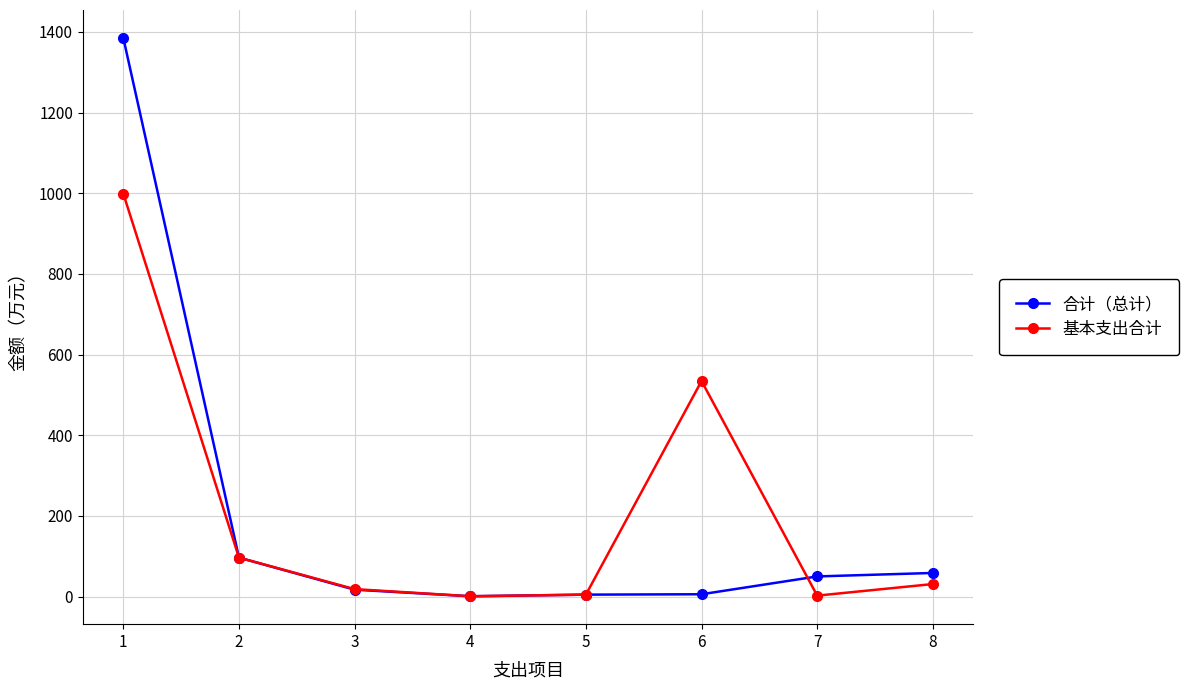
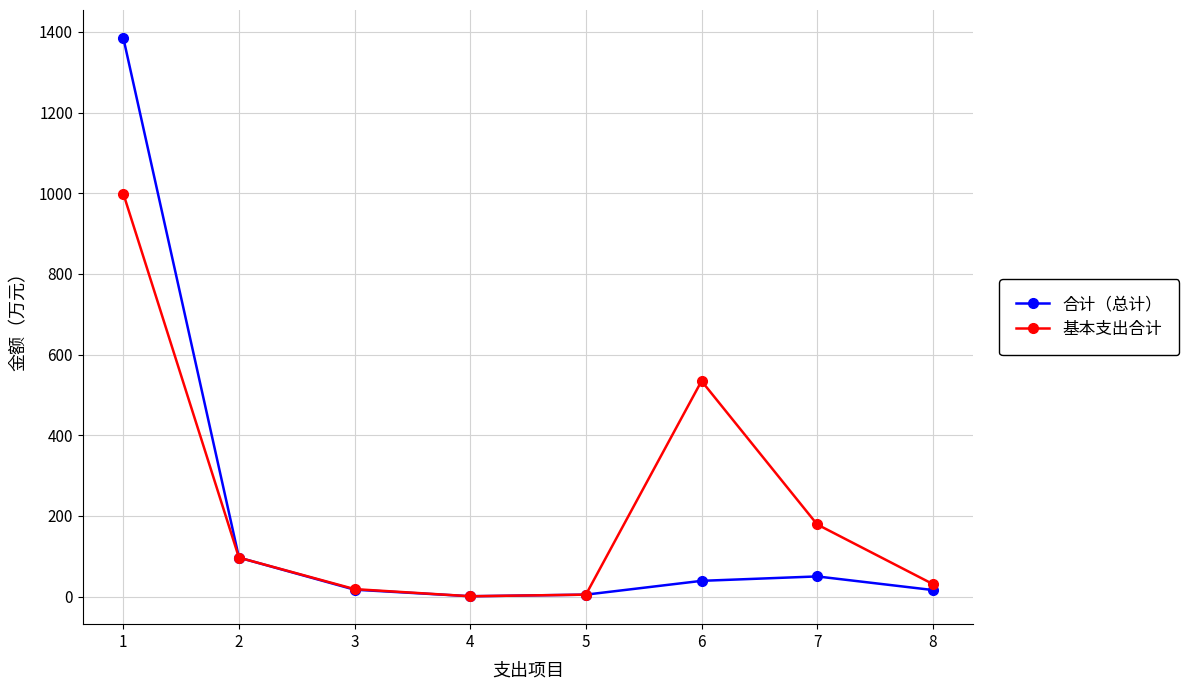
  {
    "合计（总计）": {
      "1": 1390,
-     "6": 10,
+     "6": 40,
      "7": 50,
-     "8": 60
+     "8": 20
    },
    "基本支出合计": {
      "1": 1000,
      "6": 530,
-     "7": 0,
+     "7": 180,
      "8": 30
    }
  }
